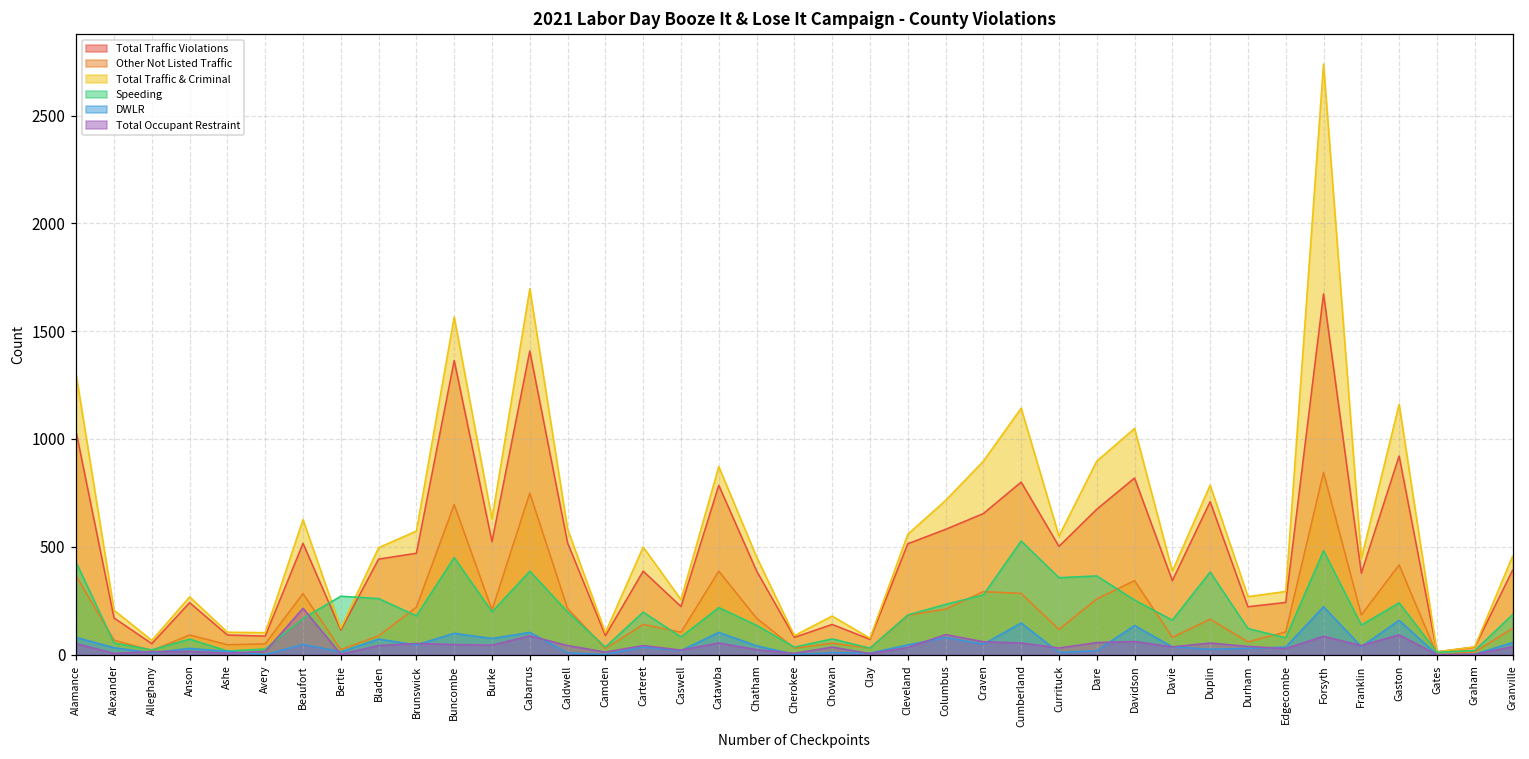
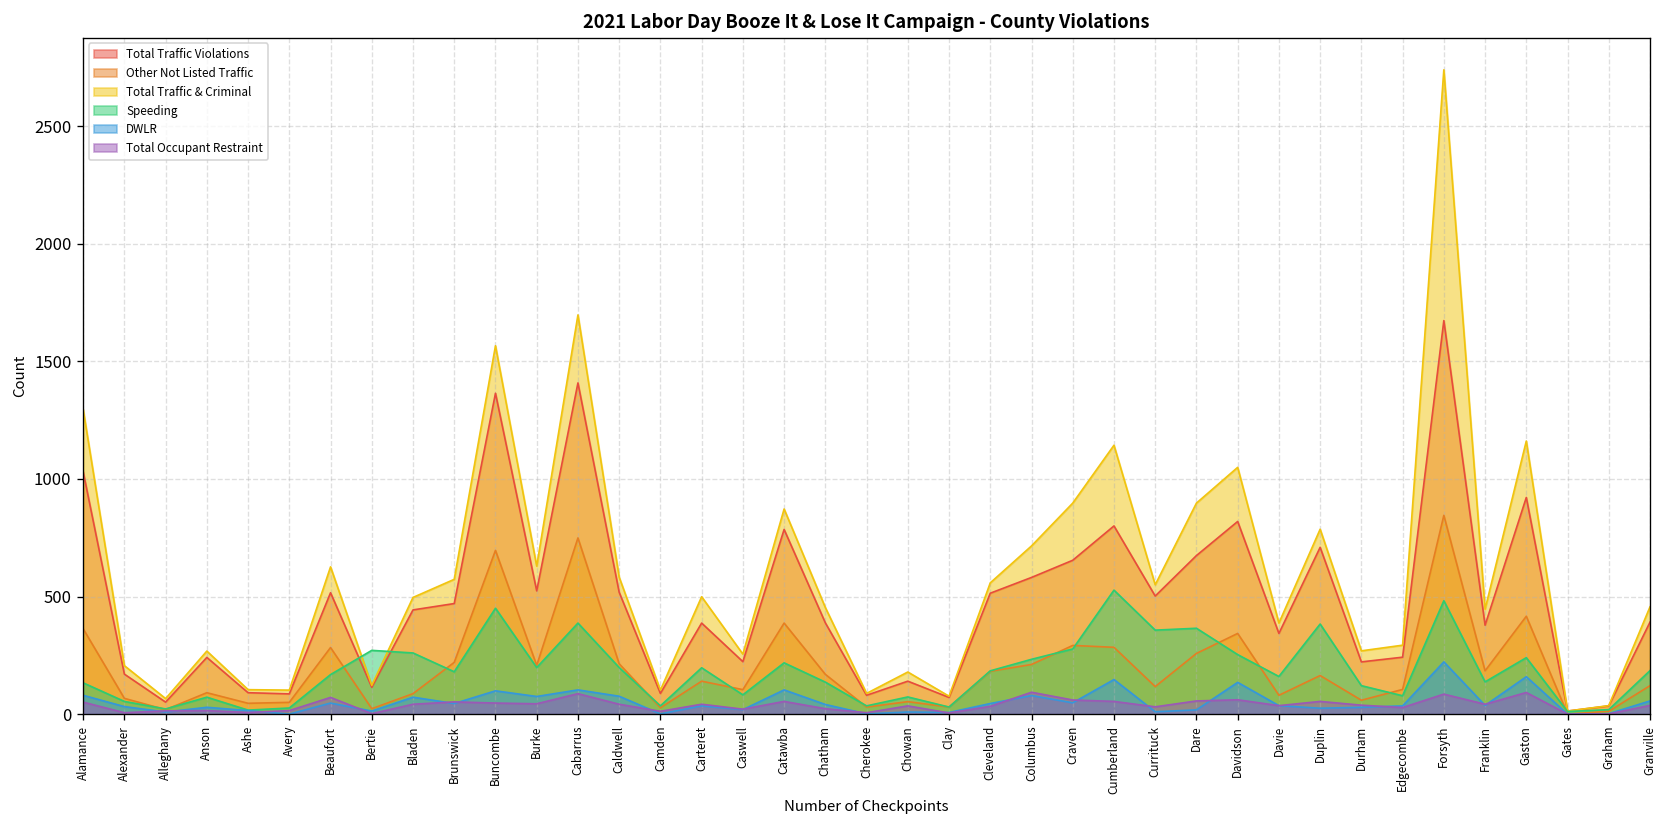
  {
    "Speeding": {
-     "Alamance": 430,
+     "Alamance": 130,
      "Anson": 70,
      "Beaufort": 170,
      "Bertie": 270,
      "Bladen": 260,
      "Brunswick": 180,
      "Buncombe": 450,
      "Cabarrus": 390,
      "Caldwell": 200,
      "Carteret": 200,
      "Caswell": 80,
      "Catawba": 220,
      "Chatham": 140,
      "Chowan": 70,
      "Columbus": 230,
      "Craven": 280,
      "Cumberland": 530,
      "Currituck": 360,
      "Dare": 370,
      "Davidson": 250,
      "Davie": 160,
      "Duplin": 380,
      "Durham": 120,
      "Edgecombe": 80,
      "Forsyth": 480,
      "Franklin": 140,
      "Gaston": 240,
      "Granville": 190
    },
    "DWLR": {
      "Alamance": 80,
      "Alexander": 30,
      "Anson": 30,
      "Avery": 0,
      "Beaufort": 50,
      "Bladen": 70,
      "Buncombe": 100,
      "Burke": 80,
      "Cabarrus": 100,
-     "Caldwell": 10,
+     "Caldwell": 80,
      "Catawba": 100,
      "Chatham": 40,
      "Chowan": 10,
      "Columbus": 80,
      "Cumberland": 150,
      "Currituck": 10,
      "Dare": 20,
      "Davidson": 140,
      "Duplin": 30,
      "Forsyth": 220,
      "Gaston": 160,
      "Granville": 60
    },
    "Total Occupant Restraint": {
      "Alamance": 50,
      "Alexander": 10,
      "Anson": 20,
-     "Beaufort": 220,
+     "Beaufort": 70,
      "Bladen": 40,
      "Buncombe": 50,
      "Burke": 40,
      "Cabarrus": 90,
      "Caldwell": 40,
      "Catawba": 50,
      "Chatham": 20,
      "Chowan": 40,
      "Columbus": 90,
      "Cumberland": 50,
      "Currituck": 30,
      "Dare": 60,
      "Davidson": 60,
      "Duplin": 50,
      "Forsyth": 90,
      "Gaston": 90,
      "Granville": 40
    }
  }
